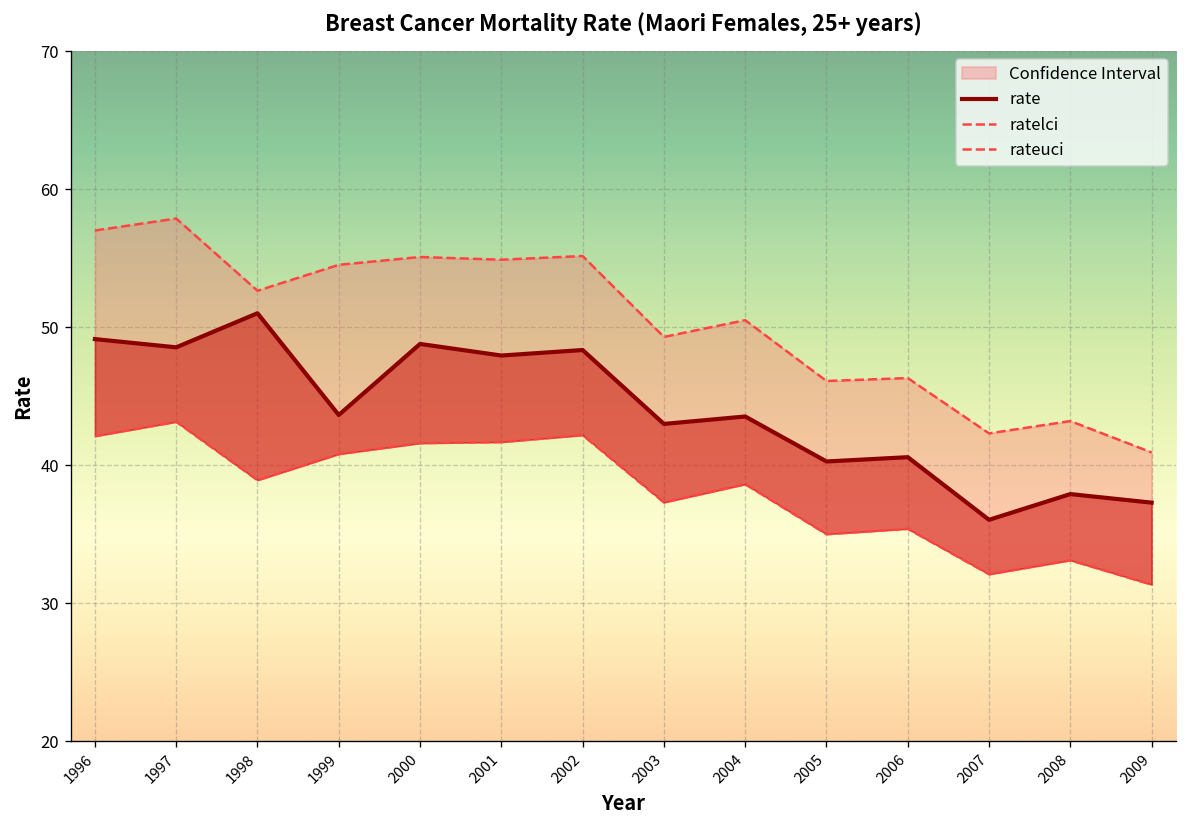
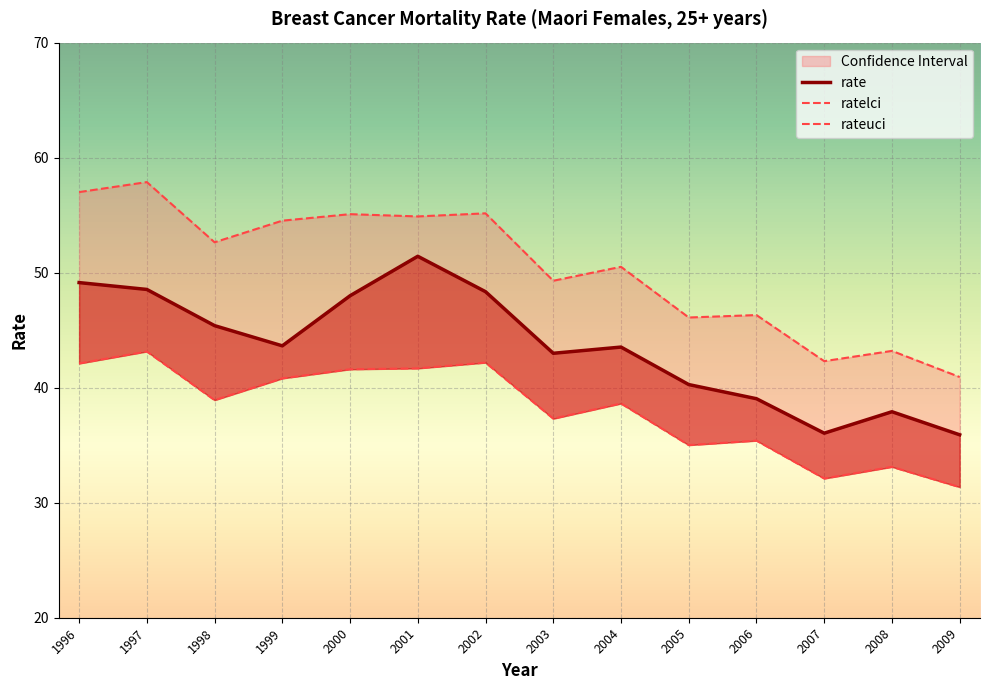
  {
    "rate": {
      "1996": 49.1,
      "1997": 48.5,
-     "1998": 51.0,
+     "1998": 45.4,
      "1999": 43.6,
-     "2000": 48.8,
-     "2001": 47.9,
+     "2000": 48.0,
+     "2001": 51.4,
      "2002": 48.3,
      "2003": 43.0,
      "2004": 43.5,
      "2005": 40.3,
-     "2006": 40.6,
+     "2006": 39.0,
      "2007": 36.0,
      "2008": 37.9,
-     "2009": 37.3
+     "2009": 35.9
    }
  }
